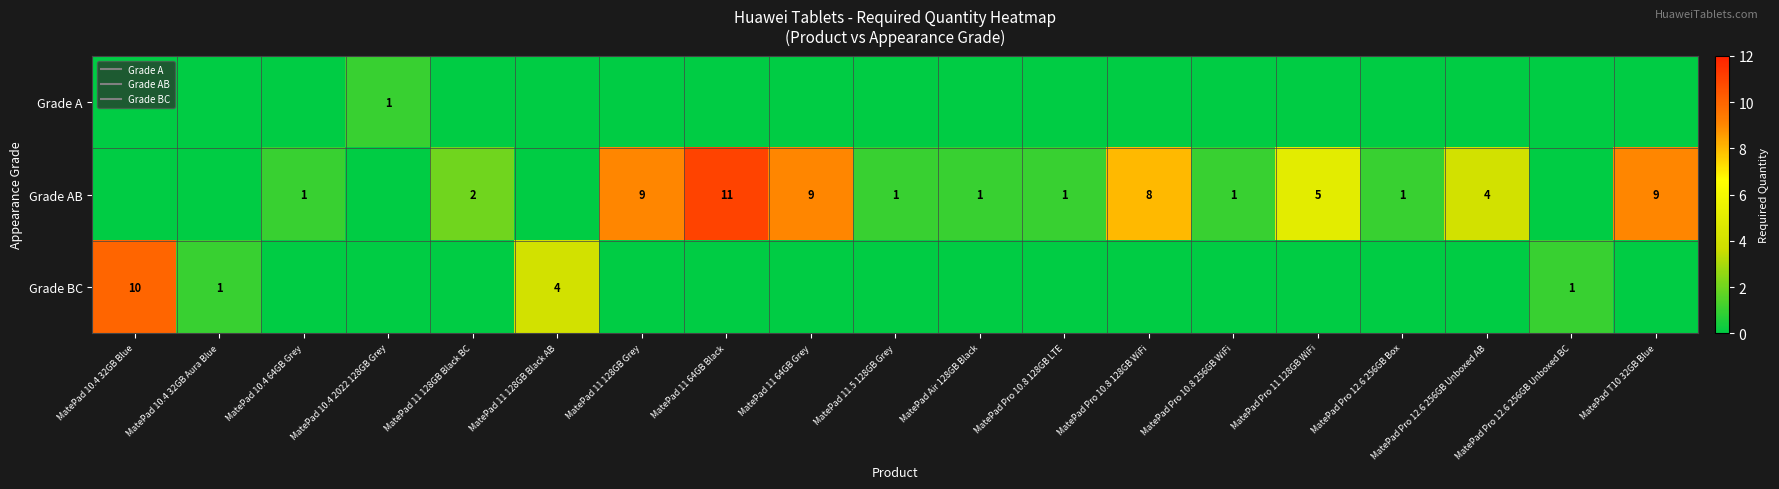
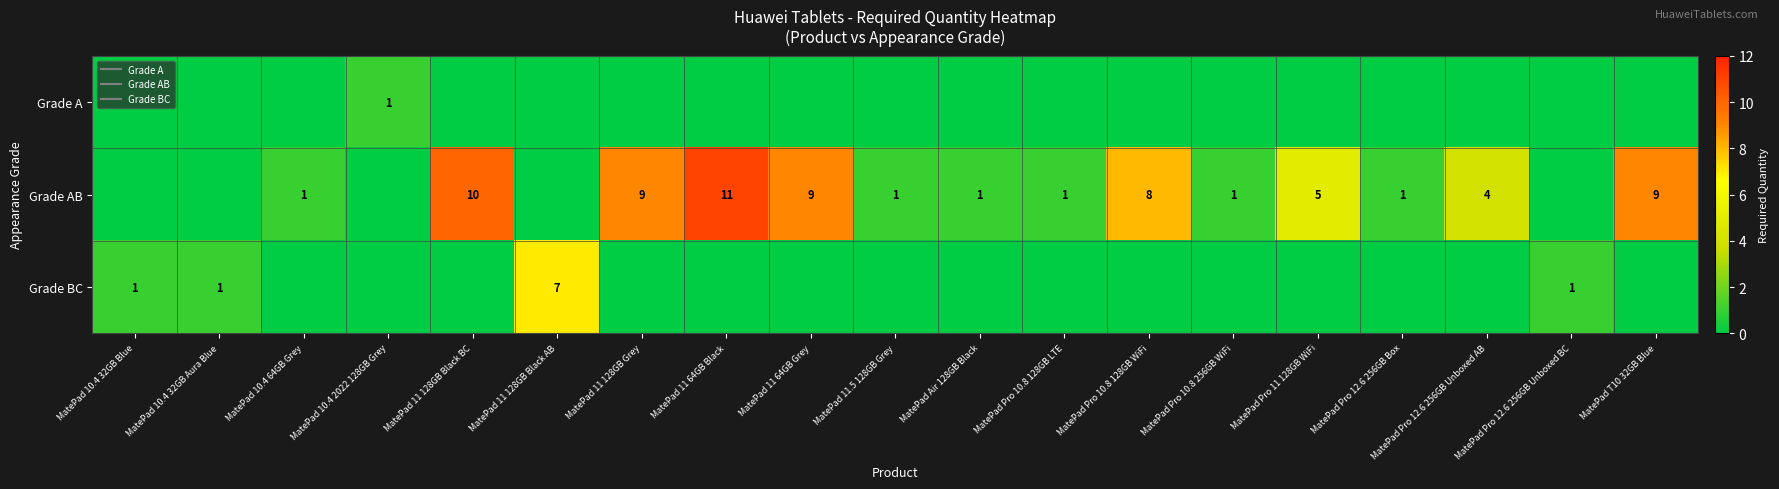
  {
    "Grade A": {
      "MatePad 10.4 2022 128GB Grey": 1
    },
    "Grade AB": {
      "MatePad 10.4 64GB Grey": 1,
-     "MatePad 11 128GB Black BC": 2,
+     "MatePad 11 128GB Black BC": 10,
      "MatePad 11 128GB Grey": 9,
      "MatePad 11 64GB Black": 11,
      "MatePad 11 64GB Grey": 9,
      "MatePad 11.5 128GB Grey": 1,
      "MatePad Air 128GB Black": 1,
      "MatePad Pro 10.8 128GB LTE": 1,
      "MatePad Pro 10.8 128GB WiFi": 8,
      "MatePad Pro 10.8 256GB WiFi": 1,
      "MatePad Pro 11 128GB WiFi": 5,
      "MatePad Pro 12.6 256GB Box": 1,
      "MatePad Pro 12.6 256GB Unboxed AB": 4,
      "MatePad T10 32GB Blue": 9
    },
    "Grade BC": {
-     "MatePad 10.4 32GB Blue": 10,
+     "MatePad 10.4 32GB Blue": 1,
      "MatePad 10.4 32GB Aura Blue": 1,
-     "MatePad 11 128GB Black AB": 4,
+     "MatePad 11 128GB Black AB": 7,
      "MatePad Pro 12.6 256GB Unboxed BC": 1
    }
  }
